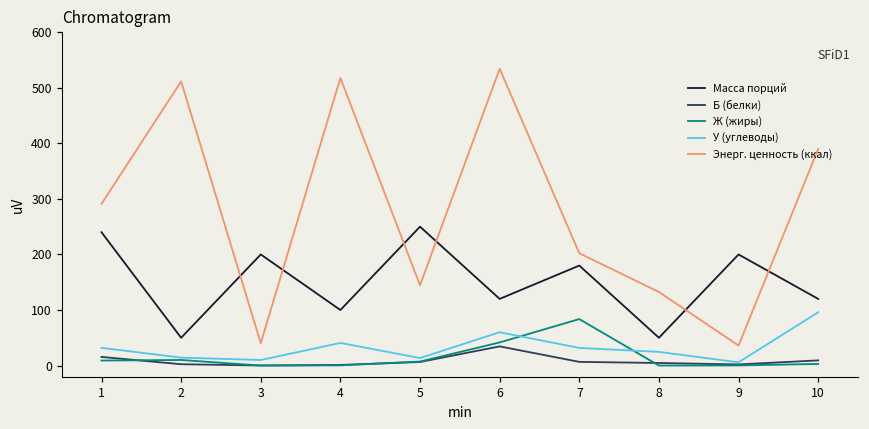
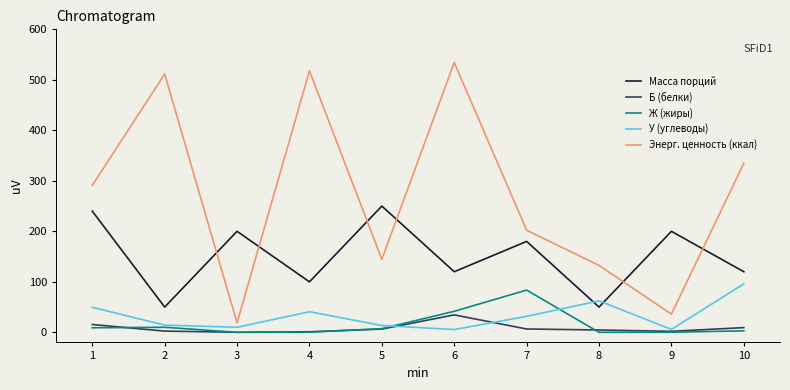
  {
    "Ж (жиры)": {
      "1": 10,
      "6": 40,
      "7": 80,
      "10": 0
    },
    "У (углеводы)": {
-     "1": 30,
+     "1": 50,
      "3": 10,
      "4": 40,
      "5": 10,
-     "6": 60,
+     "6": 10,
      "7": 30,
-     "8": 20,
+     "8": 60,
      "10": 100
    },
    "Энерг. ценность (ккал)": {
      "1": 290,
      "2": 510,
-     "3": 40,
+     "3": 20,
      "4": 520,
      "5": 140,
      "6": 530,
      "7": 200,
      "8": 130,
      "9": 40,
-     "10": 390
+     "10": 330
    }
  }
